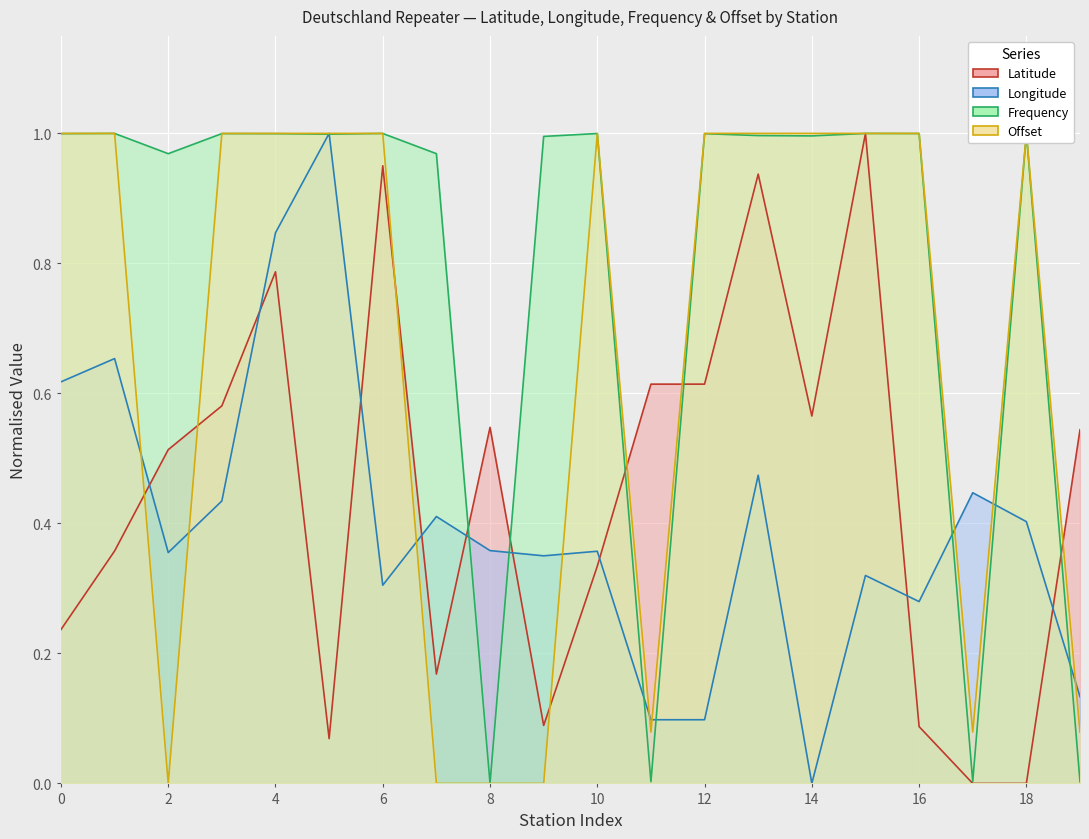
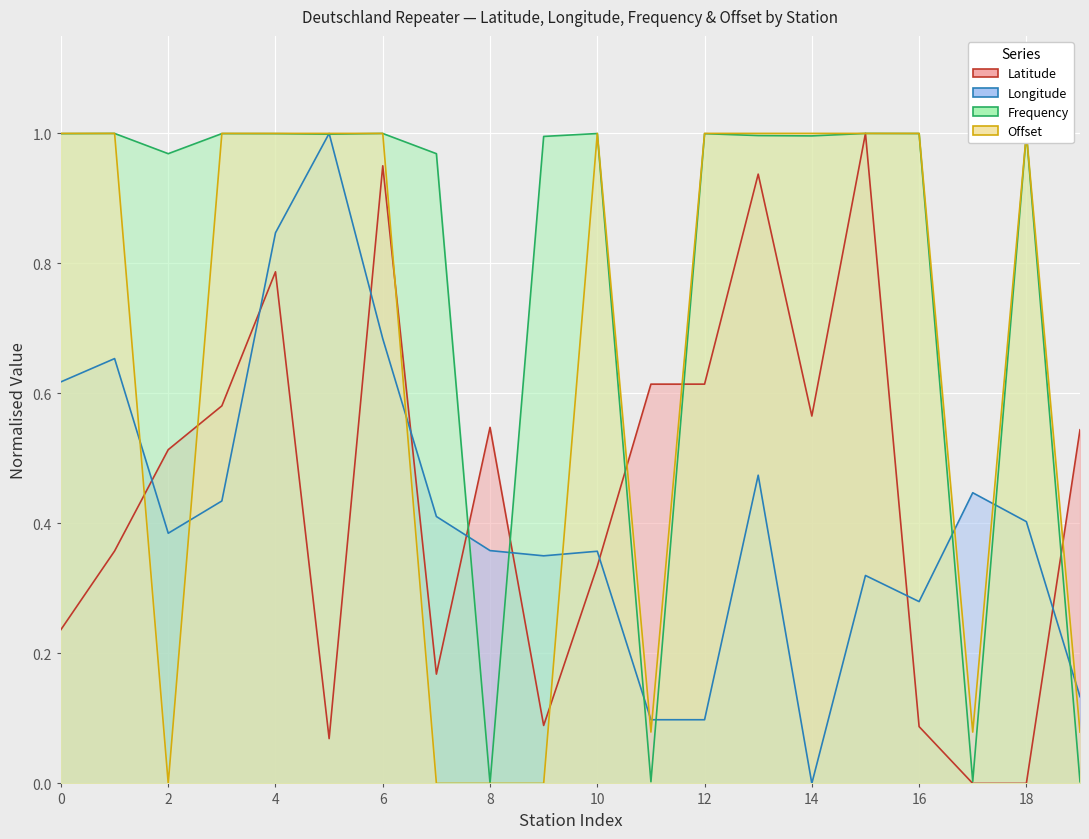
  {
    "Longitude": {
      "0": 0.62,
-     "2": 0.36,
+     "2": 0.38,
      "4": 0.85,
-     "6": 0.30,
+     "6": 0.68,
      "8": 0.36,
      "10": 0.36,
      "12": 0.10,
      "14": 0.00,
      "16": 0.28,
      "18": 0.40
    },
    "Frequency": {
      "2": 0.97
    }
  }
